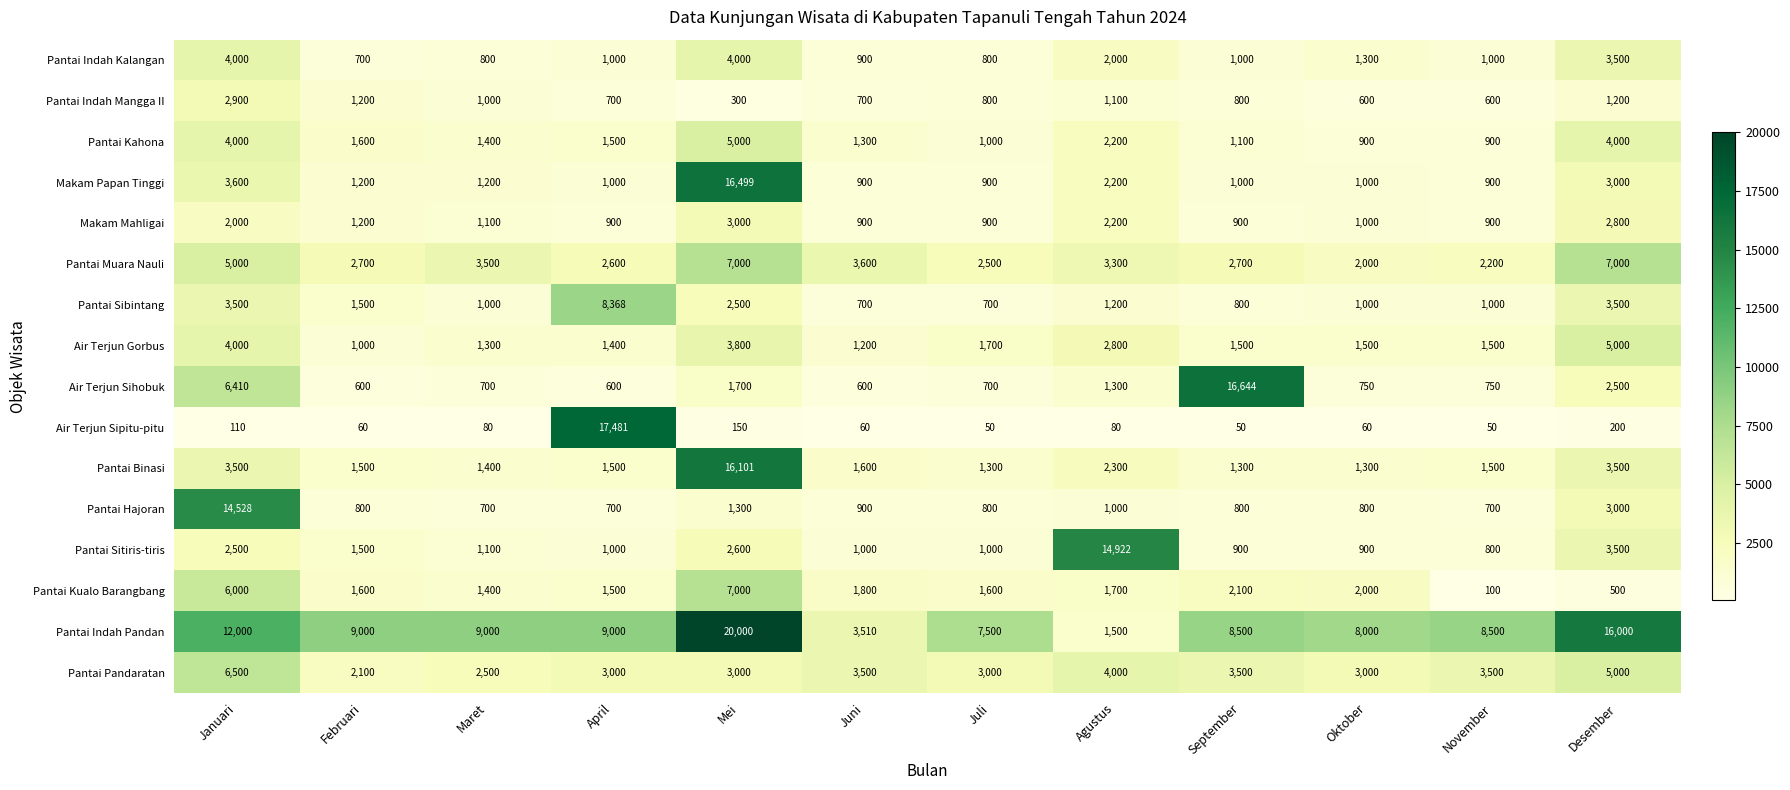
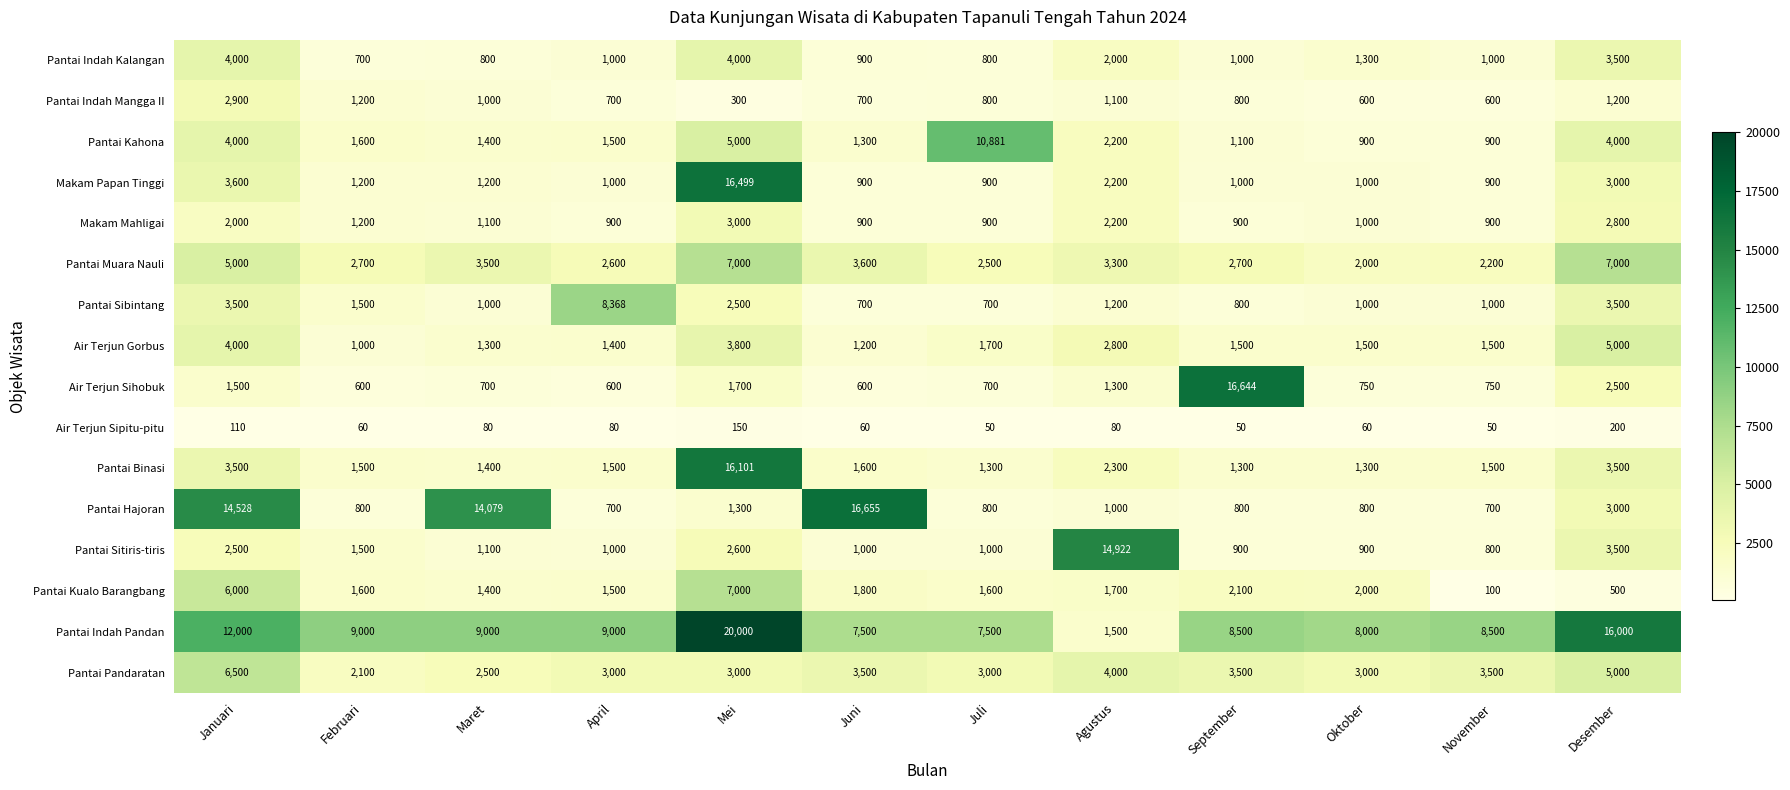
  {
    "Pantai Indah Kalangan": {
      "Januari": "4,000",
      "Februari": "700",
      "Maret": "800",
      "April": "1,000",
      "Mei": "4,000",
      "Juni": "900",
      "Juli": "800",
      "Agustus": "2,000",
      "September": "1,000",
      "Oktober": "1,300",
      "November": "1,000",
      "Desember": "3,500"
    },
    "Pantai Indah Mangga II": {
      "Januari": "2,900",
      "Februari": "1,200",
      "Maret": "1,000",
      "April": "700",
      "Mei": "300",
      "Juni": "700",
      "Juli": "800",
      "Agustus": "1,100",
      "September": "800",
      "Oktober": "600",
      "November": "600",
      "Desember": "1,200"
    },
    "Pantai Kahona": {
      "Januari": "4,000",
      "Februari": "1,600",
      "Maret": "1,400",
      "April": "1,500",
      "Mei": "5,000",
      "Juni": "1,300",
-     "Juli": "1,000",
+     "Juli": "10,881",
      "Agustus": "2,200",
      "September": "1,100",
      "Oktober": "900",
      "November": "900",
      "Desember": "4,000"
    },
    "Makam Papan Tinggi": {
      "Januari": "3,600",
      "Februari": "1,200",
      "Maret": "1,200",
      "April": "1,000",
      "Mei": "16,499",
      "Juni": "900",
      "Juli": "900",
      "Agustus": "2,200",
      "September": "1,000",
      "Oktober": "1,000",
      "November": "900",
      "Desember": "3,000"
    },
    "Makam Mahligai": {
      "Januari": "2,000",
      "Februari": "1,200",
      "Maret": "1,100",
      "April": "900",
      "Mei": "3,000",
      "Juni": "900",
      "Juli": "900",
      "Agustus": "2,200",
      "September": "900",
      "Oktober": "1,000",
      "November": "900",
      "Desember": "2,800"
    },
    "Pantai Muara Nauli": {
      "Januari": "5,000",
      "Februari": "2,700",
      "Maret": "3,500",
      "April": "2,600",
      "Mei": "7,000",
      "Juni": "3,600",
      "Juli": "2,500",
      "Agustus": "3,300",
      "September": "2,700",
      "Oktober": "2,000",
      "November": "2,200",
      "Desember": "7,000"
    },
    "Pantai Sibintang": {
      "Januari": "3,500",
      "Februari": "1,500",
      "Maret": "1,000",
      "April": "8,368",
      "Mei": "2,500",
      "Juni": "700",
      "Juli": "700",
      "Agustus": "1,200",
      "September": "800",
      "Oktober": "1,000",
      "November": "1,000",
      "Desember": "3,500"
    },
    "Air Terjun Gorbus": {
      "Januari": "4,000",
      "Februari": "1,000",
      "Maret": "1,300",
      "April": "1,400",
      "Mei": "3,800",
      "Juni": "1,200",
      "Juli": "1,700",
      "Agustus": "2,800",
      "September": "1,500",
      "Oktober": "1,500",
      "November": "1,500",
      "Desember": "5,000"
    },
    "Air Terjun Sihobuk": {
-     "Januari": "6,410",
+     "Januari": "1,500",
      "Februari": "600",
      "Maret": "700",
      "April": "600",
      "Mei": "1,700",
      "Juni": "600",
      "Juli": "700",
      "Agustus": "1,300",
      "September": "16,644",
      "Oktober": "750",
      "November": "750",
      "Desember": "2,500"
    },
    "Air Terjun Sipitu-pitu": {
      "Januari": "110",
      "Februari": "60",
      "Maret": "80",
-     "April": "17,481",
+     "April": "80",
      "Mei": "150",
      "Juni": "60",
      "Juli": "50",
      "Agustus": "80",
      "September": "50",
      "Oktober": "60",
      "November": "50",
      "Desember": "200"
    },
    "Pantai Binasi": {
      "Januari": "3,500",
      "Februari": "1,500",
      "Maret": "1,400",
      "April": "1,500",
      "Mei": "16,101",
      "Juni": "1,600",
      "Juli": "1,300",
      "Agustus": "2,300",
      "September": "1,300",
      "Oktober": "1,300",
      "November": "1,500",
      "Desember": "3,500"
    },
    "Pantai Hajoran": {
      "Januari": "14,528",
      "Februari": "800",
-     "Maret": "700",
+     "Maret": "14,079",
      "April": "700",
      "Mei": "1,300",
-     "Juni": "900",
+     "Juni": "16,655",
      "Juli": "800",
      "Agustus": "1,000",
      "September": "800",
      "Oktober": "800",
      "November": "700",
      "Desember": "3,000"
    },
    "Pantai Sitiris-tiris": {
      "Januari": "2,500",
      "Februari": "1,500",
      "Maret": "1,100",
      "April": "1,000",
      "Mei": "2,600",
      "Juni": "1,000",
      "Juli": "1,000",
      "Agustus": "14,922",
      "September": "900",
      "Oktober": "900",
      "November": "800",
      "Desember": "3,500"
    },
    "Pantai Kualo Barangbang": {
      "Januari": "6,000",
      "Februari": "1,600",
      "Maret": "1,400",
      "April": "1,500",
      "Mei": "7,000",
      "Juni": "1,800",
      "Juli": "1,600",
      "Agustus": "1,700",
      "September": "2,100",
      "Oktober": "2,000",
      "November": "100",
      "Desember": "500"
    },
    "Pantai Indah Pandan": {
      "Januari": "12,000",
      "Februari": "9,000",
      "Maret": "9,000",
      "April": "9,000",
      "Mei": "20,000",
-     "Juni": "3,510",
+     "Juni": "7,500",
      "Juli": "7,500",
      "Agustus": "1,500",
      "September": "8,500",
      "Oktober": "8,000",
      "November": "8,500",
      "Desember": "16,000"
    },
    "Pantai Pandaratan": {
      "Januari": "6,500",
      "Februari": "2,100",
      "Maret": "2,500",
      "April": "3,000",
      "Mei": "3,000",
      "Juni": "3,500",
      "Juli": "3,000",
      "Agustus": "4,000",
      "September": "3,500",
      "Oktober": "3,000",
      "November": "3,500",
      "Desember": "5,000"
    }
  }
